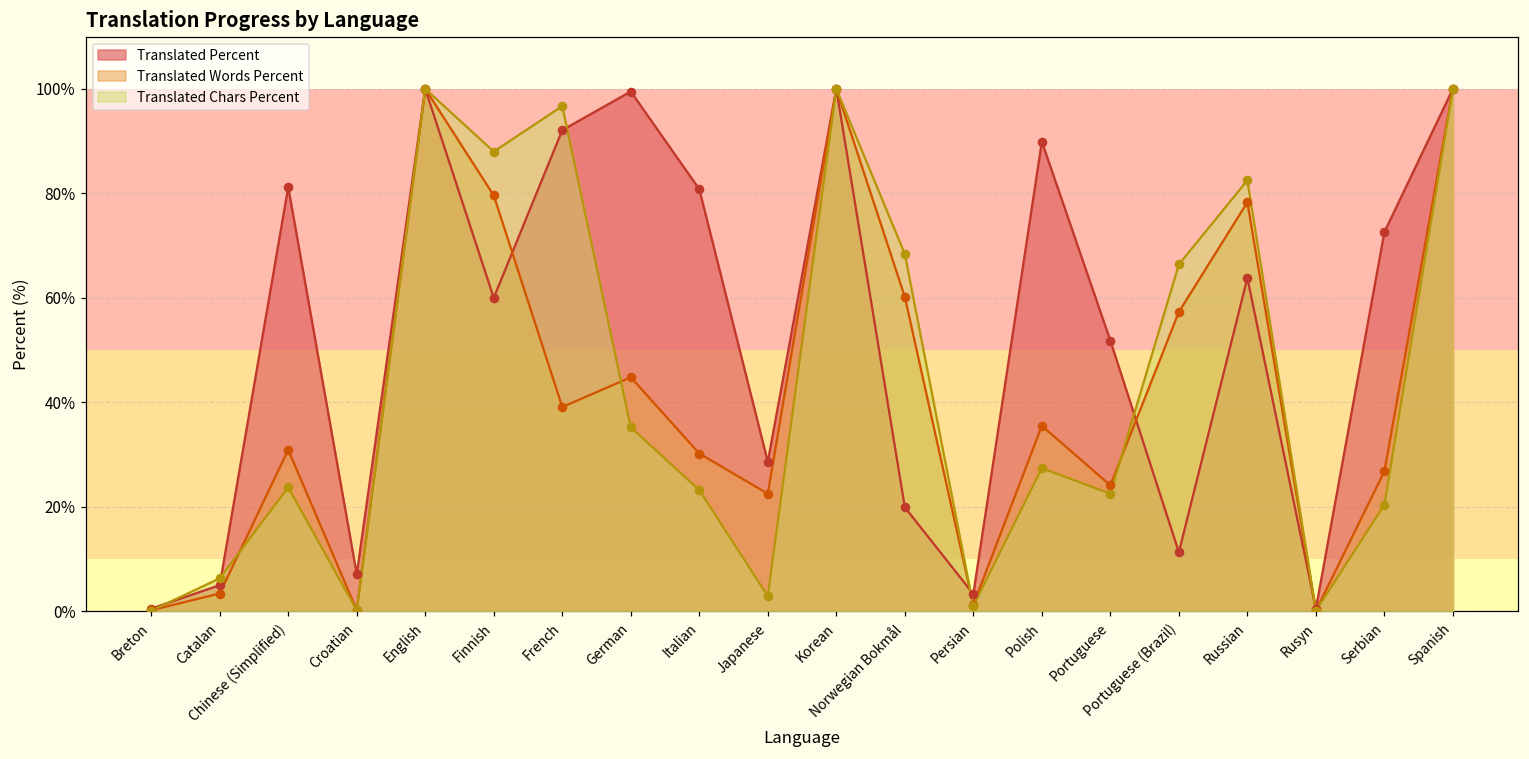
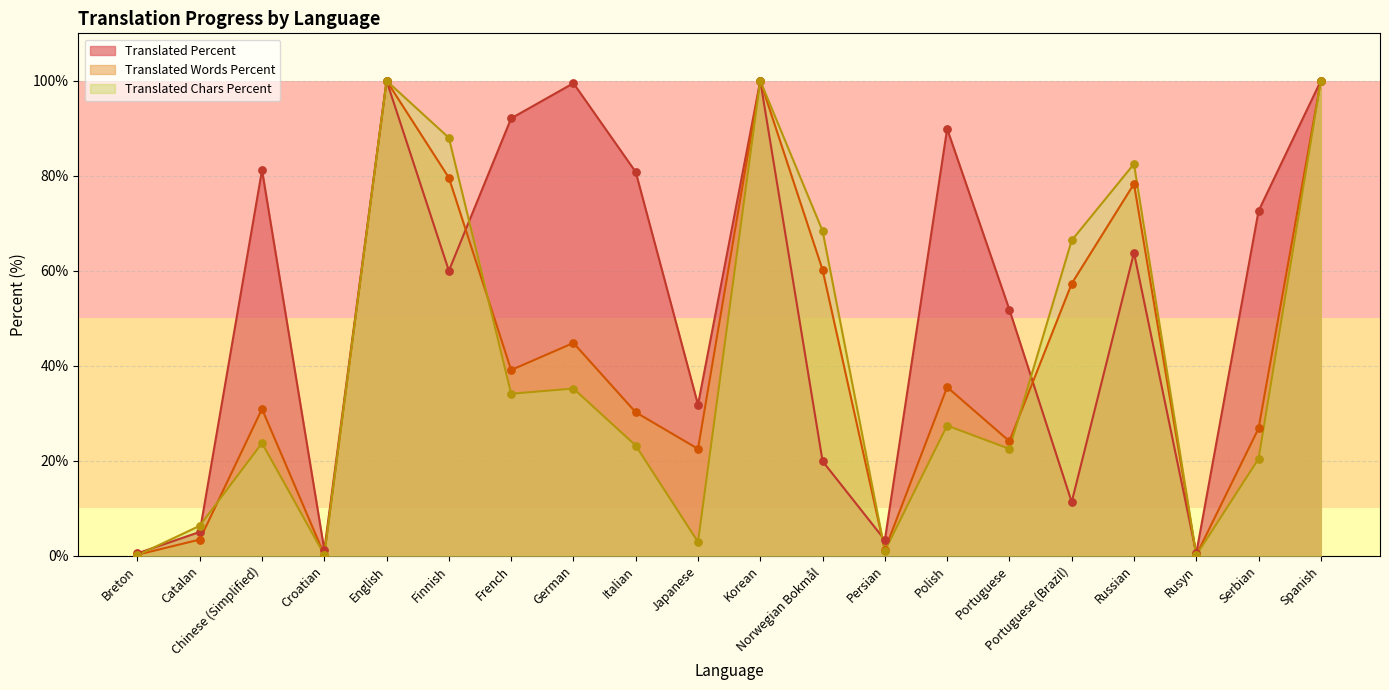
  {
    "Translated Percent": {
      "Catalan": "5%",
      "Chinese (Simplified)": "81%",
-     "Croatian": "7%",
+     "Croatian": "1%",
      "Finnish": "60%",
      "French": "92%",
      "German": "100%",
      "Italian": "81%",
-     "Japanese": "29%",
+     "Japanese": "32%",
      "Norwegian Bokmål": "20%",
      "Persian": "3%",
      "Polish": "90%",
      "Portuguese": "52%",
      "Portuguese (Brazil)": "11%",
      "Russian": "64%",
      "Serbian": "73%"
    },
    "Translated Words Percent": {
      "Catalan": "3%",
      "Chinese (Simplified)": "31%",
      "Finnish": "80%",
      "French": "39%",
      "German": "45%",
      "Italian": "30%",
      "Japanese": "23%",
      "Norwegian Bokmål": "60%",
      "Polish": "36%",
      "Portuguese": "24%",
      "Portuguese (Brazil)": "57%",
      "Russian": "78%",
      "Serbian": "27%"
    },
    "Translated Chars Percent": {
      "Catalan": "6%",
      "Chinese (Simplified)": "24%",
      "Finnish": "88%",
-     "French": "97%",
+     "French": "34%",
      "German": "35%",
      "Italian": "23%",
      "Japanese": "3%",
      "Norwegian Bokmål": "68%",
      "Polish": "27%",
      "Portuguese": "23%",
      "Portuguese (Brazil)": "66%",
      "Russian": "83%",
      "Serbian": "20%"
    }
  }
